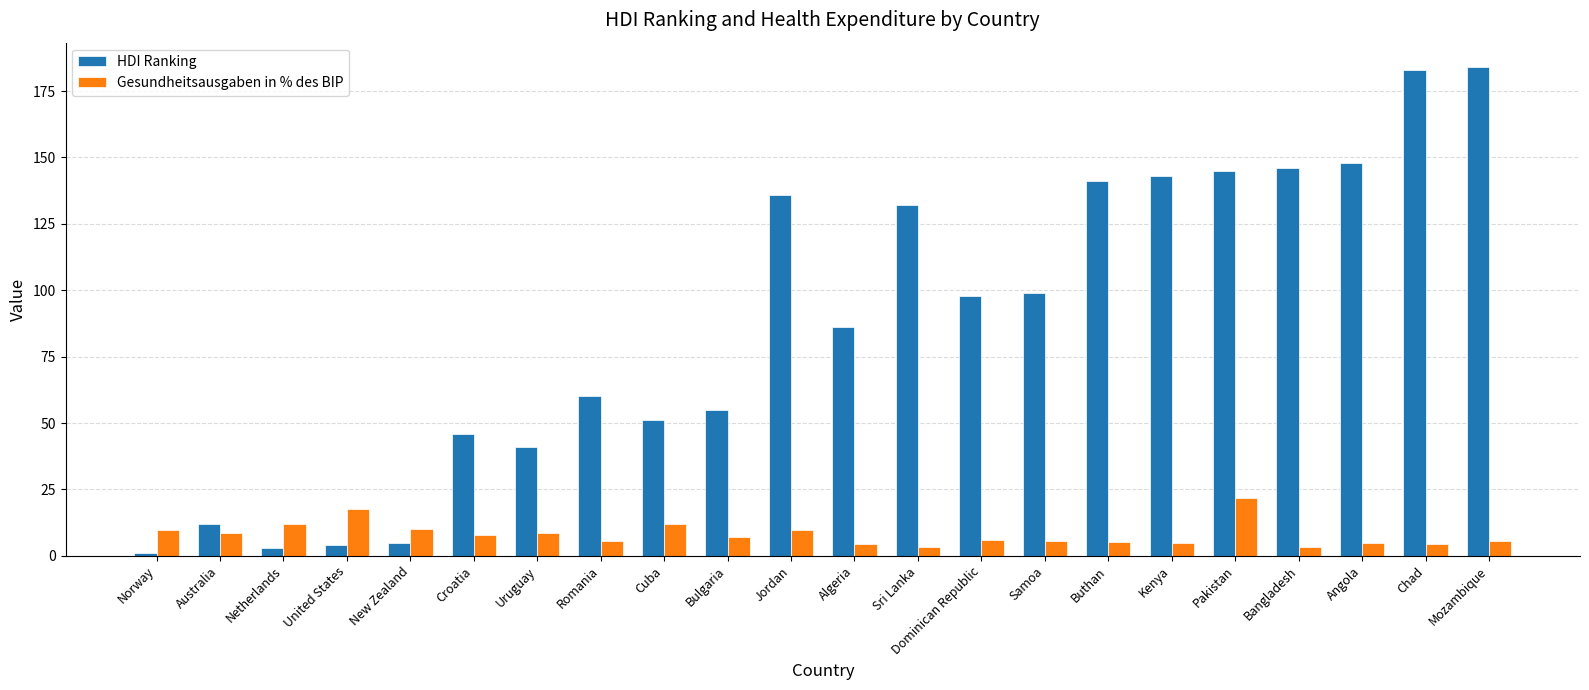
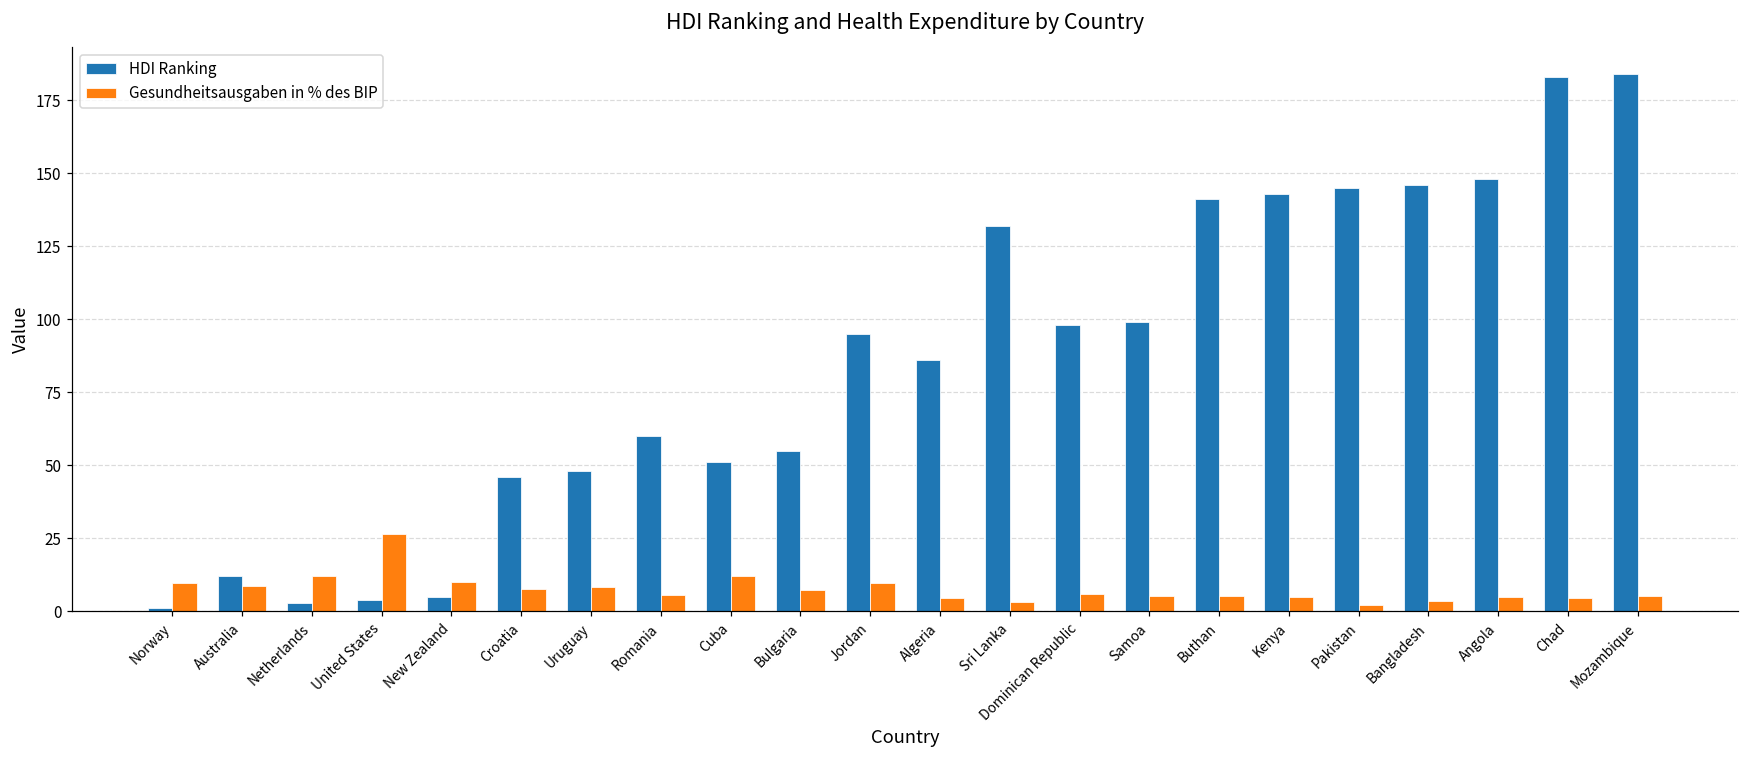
  {
    "HDI Ranking": {
      "Norway": 1,
      "Australia": 12,
      "Netherlands": 3,
      "United States": 4,
      "New Zealand": 5,
      "Croatia": 46,
-     "Uruguay": 41,
+     "Uruguay": 48,
      "Romania": 60,
      "Cuba": 51,
      "Bulgaria": 55,
-     "Jordan": 136,
+     "Jordan": 95,
      "Algeria": 86,
      "Sri Lanka": 132,
      "Dominican Republic": 98,
      "Samoa": 99,
      "Buthan": 141,
      "Kenya": 143,
      "Pakistan": 145,
      "Bangladesh": 146,
      "Angola": 148,
      "Chad": 183,
      "Mozambique": 184
    },
    "Gesundheitsausgaben in % des BIP": {
      "Norway": 10,
      "Australia": 9,
      "Netherlands": 12,
-     "United States": 18,
+     "United States": 27,
      "New Zealand": 10,
      "Croatia": 8,
      "Uruguay": 8,
      "Romania": 6,
      "Cuba": 12,
      "Bulgaria": 7,
      "Jordan": 10,
      "Algeria": 5,
      "Sri Lanka": 3,
      "Dominican Republic": 6,
      "Samoa": 5,
      "Buthan": 5,
      "Kenya": 5,
-     "Pakistan": 22,
+     "Pakistan": 2,
      "Bangladesh": 3,
      "Angola": 5,
      "Chad": 5,
      "Mozambique": 5
    }
  }
